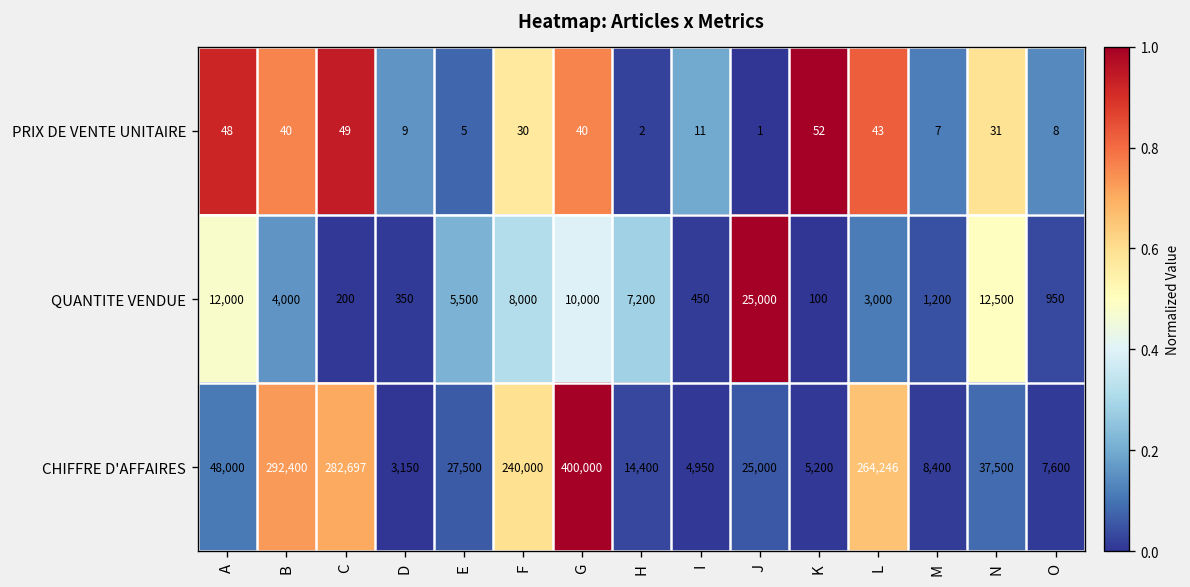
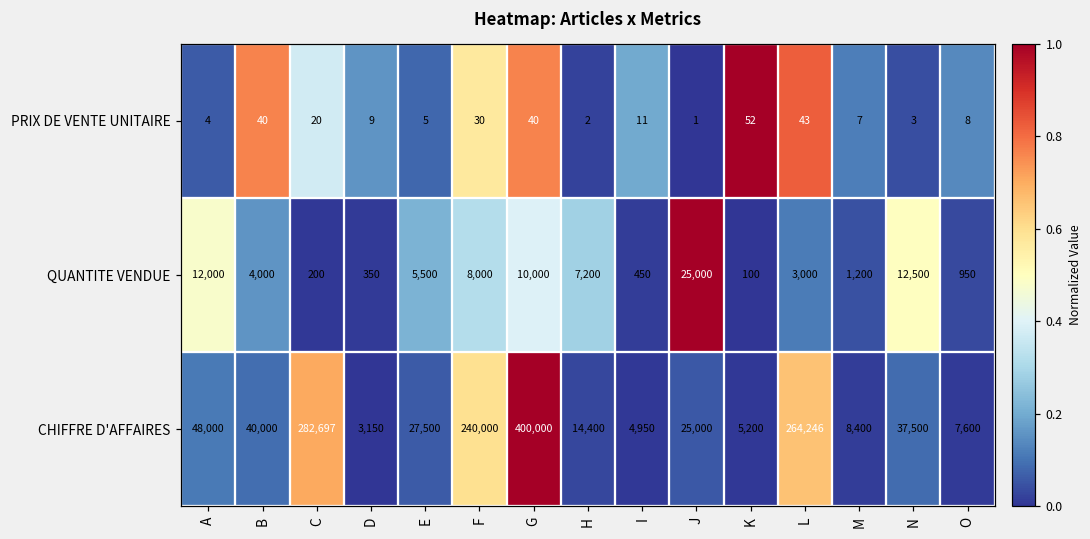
  {
    "PRIX DE VENTE UNITAIRE": {
-     "A": "48",
+     "A": "4",
      "B": "40",
-     "C": "49",
+     "C": "20",
      "D": "9",
      "E": "5",
      "F": "30",
      "G": "40",
      "H": "2",
      "I": "11",
      "J": "1",
      "K": "52",
      "L": "43",
      "M": "7",
-     "N": "31",
+     "N": "3",
      "O": "8"
    },
    "QUANTITE VENDUE": {
      "A": "12,000",
      "B": "4,000",
      "C": "200",
      "D": "350",
      "E": "5,500",
      "F": "8,000",
      "G": "10,000",
      "H": "7,200",
      "I": "450",
      "J": "25,000",
      "K": "100",
      "L": "3,000",
      "M": "1,200",
      "N": "12,500",
      "O": "950"
    },
    "CHIFFRE D'AFFAIRES": {
      "A": "48,000",
-     "B": "292,400",
+     "B": "40,000",
      "C": "282,697",
      "D": "3,150",
      "E": "27,500",
      "F": "240,000",
      "G": "400,000",
      "H": "14,400",
      "I": "4,950",
      "J": "25,000",
      "K": "5,200",
      "L": "264,246",
      "M": "8,400",
      "N": "37,500",
      "O": "7,600"
    }
  }
